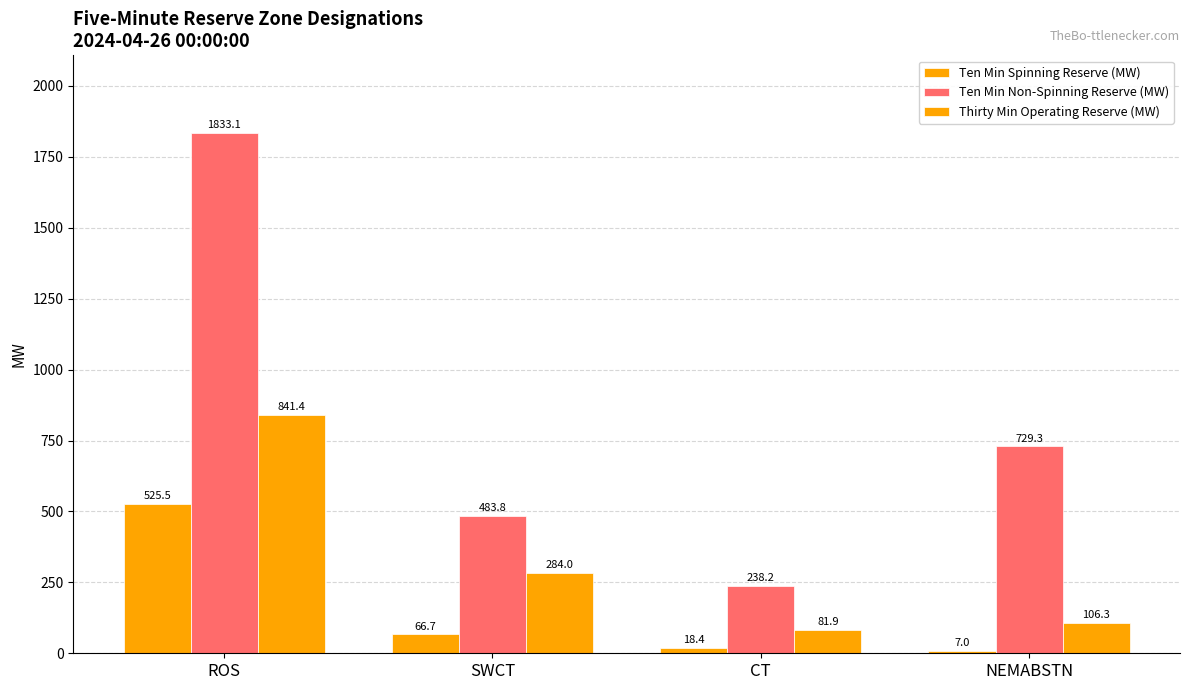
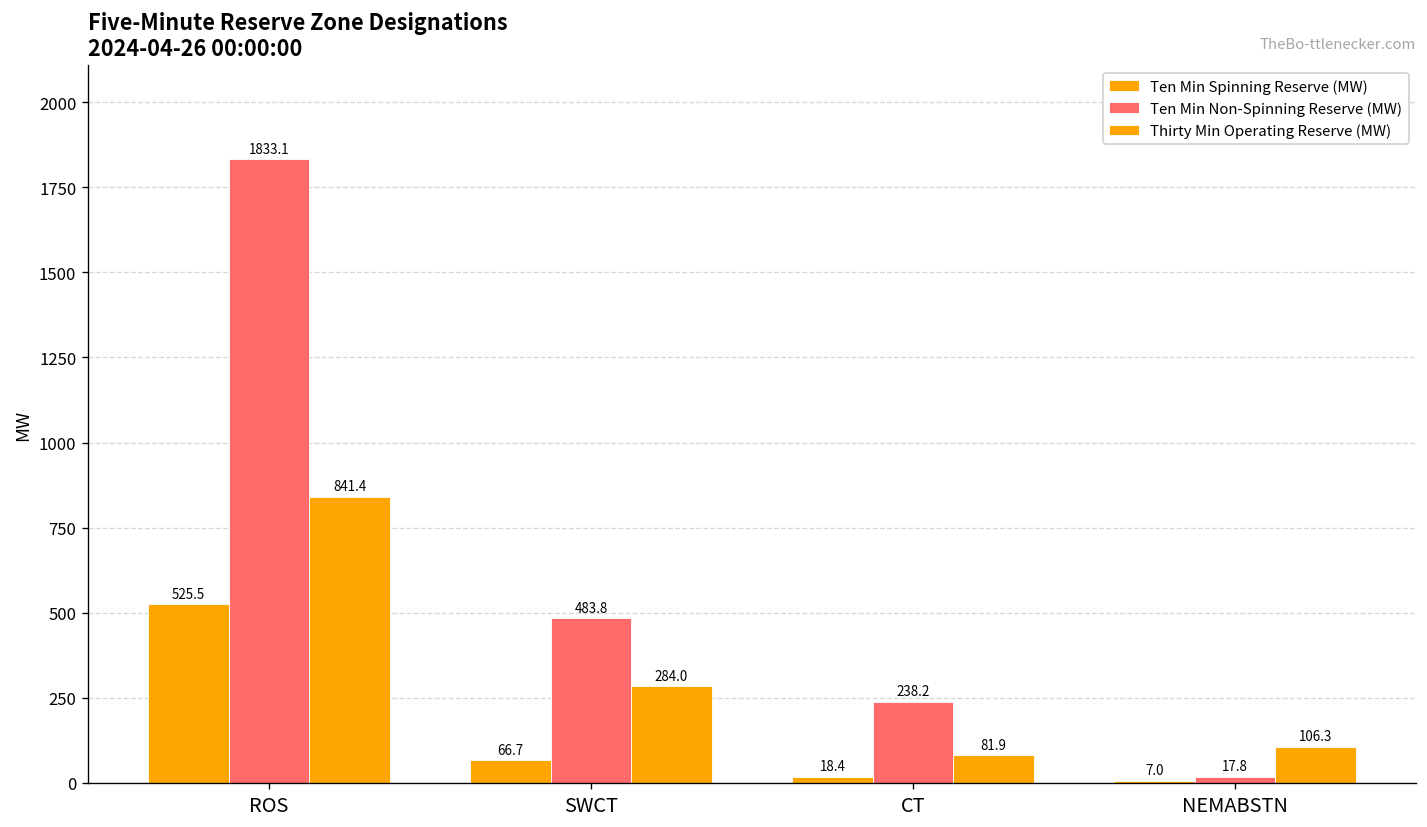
  {
    "Ten Min Non-Spinning Reserve (MW)": {
      "ROS": 1833.1,
      "SWCT": 483.8,
      "CT": 238.2,
-     "NEMABSTN": 729.3
+     "NEMABSTN": 17.8
    }
  }
